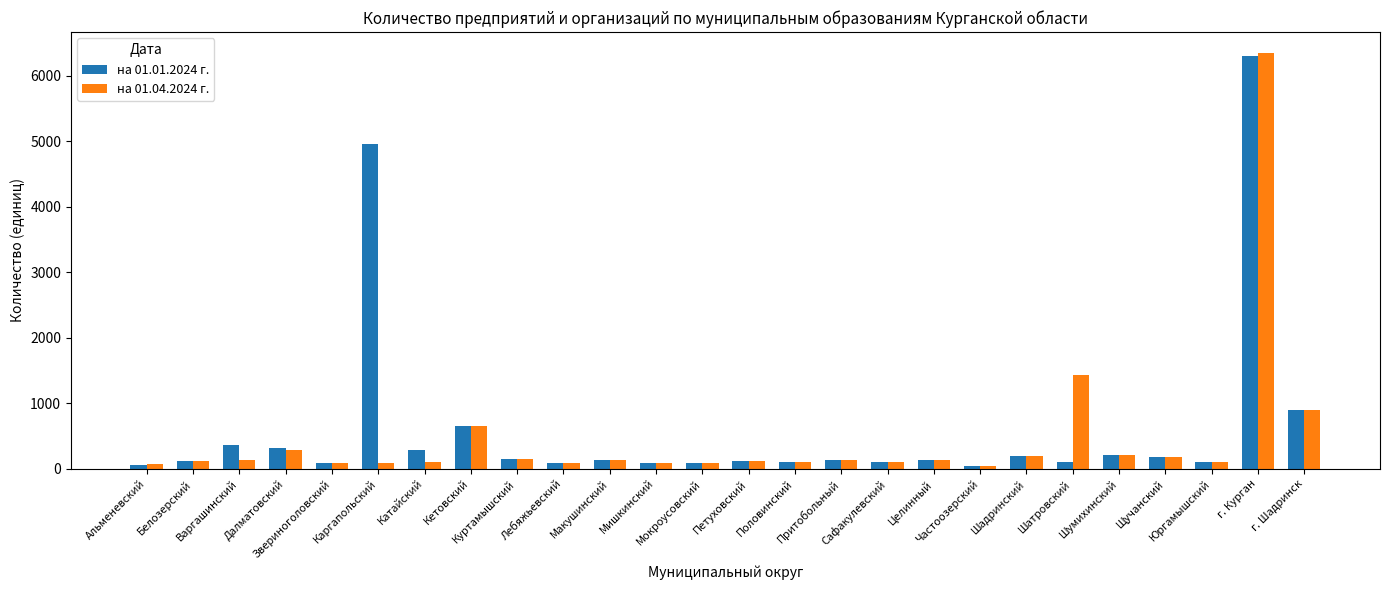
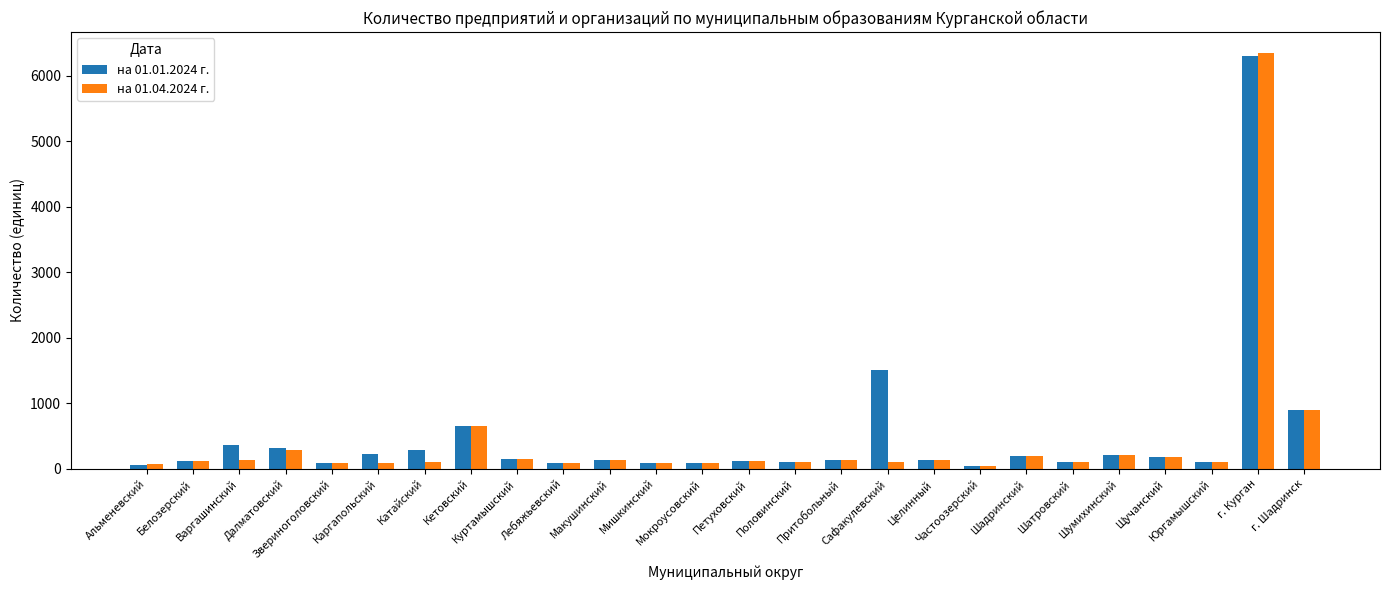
  {
    "на 01.01.2024 г.": {
      "Альменевский": 100,
      "Белозерский": 100,
      "Варгашинский": 400,
      "Далматовский": 300,
      "Звериноголовский": 100,
-     "Каргапольский": 5000,
+     "Каргапольский": 200,
      "Катайский": 300,
      "Кетовский": 700,
      "Куртамышский": 100,
      "Лебяжьевский": 100,
      "Макушинский": 100,
      "Мишкинский": 100,
      "Мокроусовский": 100,
      "Петуховский": 100,
      "Половинский": 100,
      "Притобольный": 100,
-     "Сафакулевский": 100,
+     "Сафакулевский": 1500,
      "Целинный": 100,
      "Частоозерский": 0,
      "Шадринский": 200,
      "Шатровский": 100,
      "Шумихинский": 200,
      "Щучанский": 200,
      "Юргамышский": 100,
      "г. Курган": 6300,
      "г. Шадринск": 900
    },
    "на 01.04.2024 г.": {
      "Альменевский": 100,
      "Белозерский": 100,
      "Варгашинский": 100,
      "Далматовский": 300,
      "Звериноголовский": 100,
      "Каргапольский": 100,
      "Катайский": 100,
      "Кетовский": 600,
      "Куртамышский": 100,
      "Лебяжьевский": 100,
      "Макушинский": 100,
      "Мишкинский": 100,
      "Мокроусовский": 100,
      "Петуховский": 100,
      "Половинский": 100,
      "Притобольный": 100,
      "Сафакулевский": 100,
      "Целинный": 100,
      "Частоозерский": 0,
      "Шадринский": 200,
-     "Шатровский": 1400,
+     "Шатровский": 100,
      "Шумихинский": 200,
      "Щучанский": 200,
      "Юргамышский": 100,
      "г. Курган": 6300,
      "г. Шадринск": 900
    }
  }
